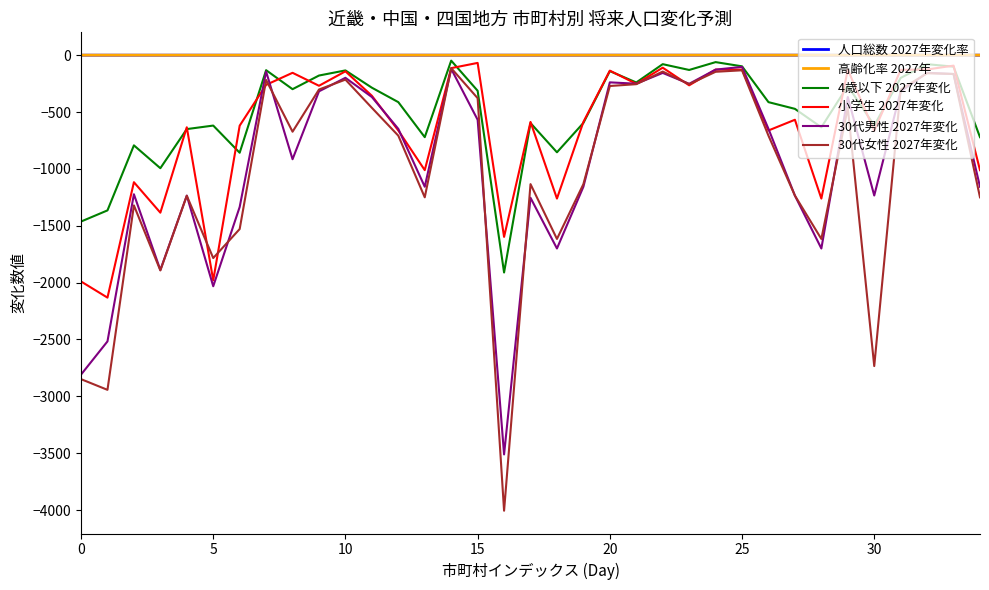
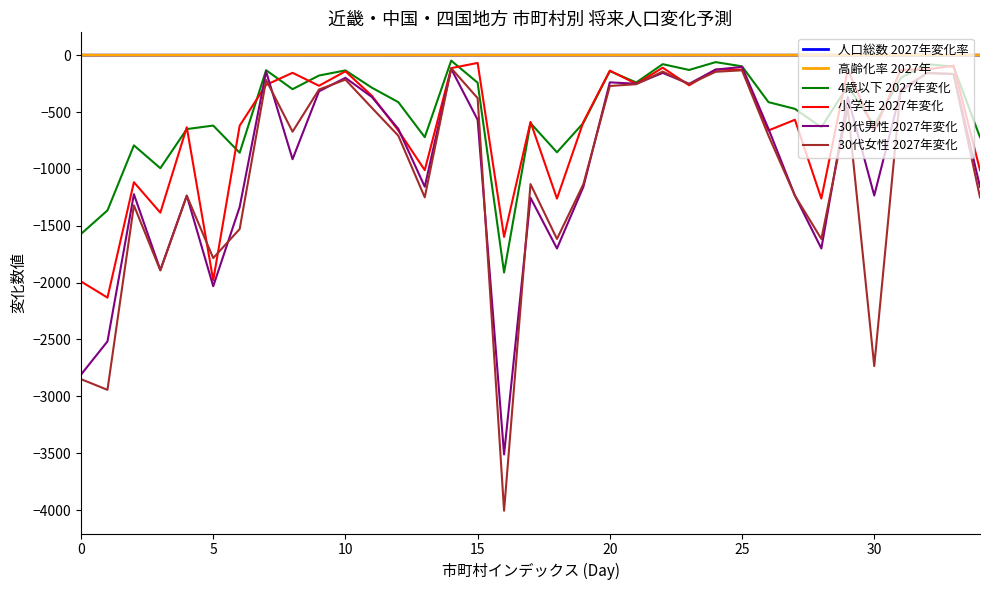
  {
    "高齢化率 2027年": {
      "0": 0,
      "5": 0,
      "10": 0,
      "15": 0,
      "20": 0,
      "25": 0
    },
    "4歳以下 2027年変化": {
-     "0": -1460,
+     "0": -1570,
      "5": -620,
-     "15": -310
+     "15": -240
    },
    "小学生 2027年変化": {
      "0": -1990,
      "5": -1980,
      "15": -70
    },
    "30代男性 2027年変化": {
      "0": -2810,
      "5": -2030,
      "15": -570,
      "20": -240,
      "30": -1230
    },
    "30代女性 2027年変化": {
      "0": -2850,
      "5": -1780,
      "15": -380,
      "20": -270,
      "30": -2730
    }
  }
